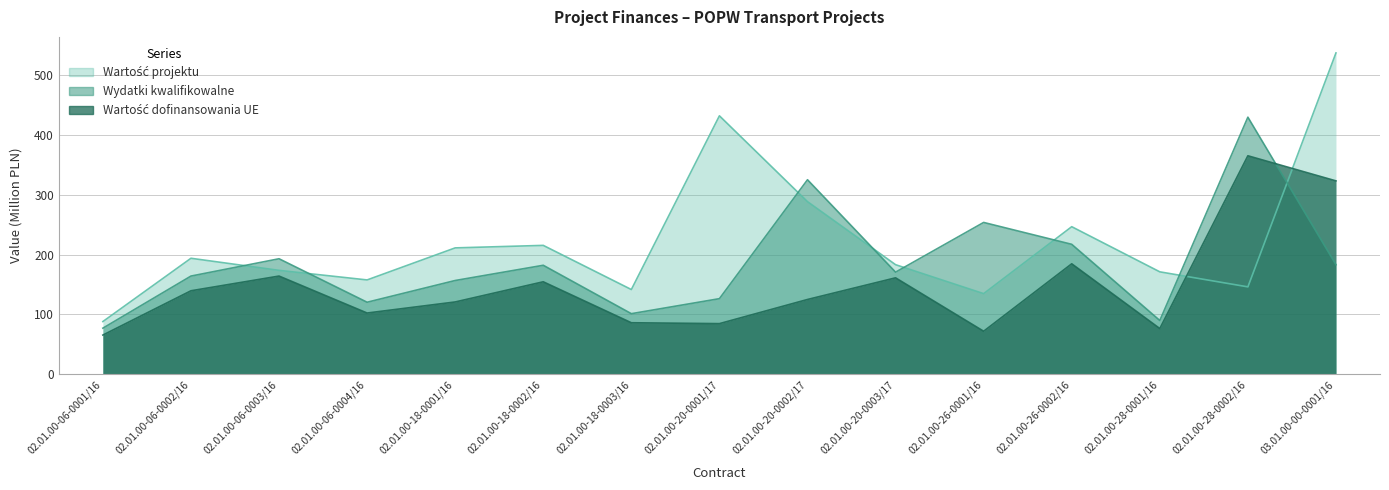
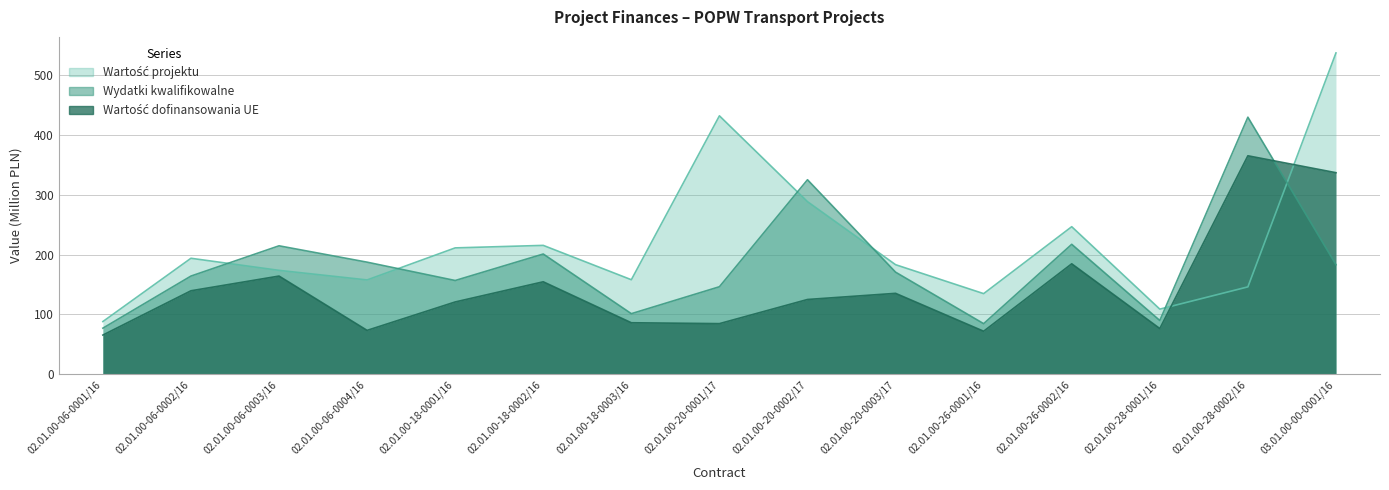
  {
    "Wartość projektu": {
      "02.01.00-06-0001/16": 90,
      "02.01.00-06-0002/16": 190,
      "02.01.00-06-0003/16": 170,
      "02.01.00-06-0004/16": 160,
      "02.01.00-18-0001/16": 210,
      "02.01.00-18-0002/16": 220,
-     "02.01.00-18-0003/16": 140,
+     "02.01.00-18-0003/16": 160,
      "02.01.00-20-0001/17": 430,
      "02.01.00-20-0002/17": 290,
      "02.01.00-20-0003/17": 180,
      "02.01.00-26-0001/16": 130,
      "02.01.00-26-0002/16": 250,
-     "02.01.00-28-0001/16": 170,
+     "02.01.00-28-0001/16": 110,
      "02.01.00-28-0002/16": 150,
      "03.01.00-00-0001/16": 540
    },
    "Wydatki kwalifikowalne": {
      "02.01.00-06-0001/16": 80,
      "02.01.00-06-0002/16": 160,
-     "02.01.00-06-0003/16": 190,
-     "02.01.00-06-0004/16": 120,
+     "02.01.00-06-0003/16": 210,
+     "02.01.00-06-0004/16": 190,
      "02.01.00-18-0001/16": 160,
-     "02.01.00-18-0002/16": 180,
+     "02.01.00-18-0002/16": 200,
      "02.01.00-18-0003/16": 100,
-     "02.01.00-20-0001/17": 130,
+     "02.01.00-20-0001/17": 150,
      "02.01.00-20-0002/17": 330,
      "02.01.00-20-0003/17": 170,
-     "02.01.00-26-0001/16": 250,
+     "02.01.00-26-0001/16": 80,
      "02.01.00-26-0002/16": 220,
      "02.01.00-28-0001/16": 90,
      "02.01.00-28-0002/16": 430,
      "03.01.00-00-0001/16": 180
    },
    "Wartość dofinansowania UE": {
      "02.01.00-06-0001/16": 70,
      "02.01.00-06-0002/16": 140,
      "02.01.00-06-0003/16": 160,
-     "02.01.00-06-0004/16": 100,
+     "02.01.00-06-0004/16": 70,
      "02.01.00-18-0001/16": 120,
      "02.01.00-18-0002/16": 150,
      "02.01.00-18-0003/16": 90,
      "02.01.00-20-0001/17": 80,
      "02.01.00-20-0002/17": 120,
-     "02.01.00-20-0003/17": 160,
+     "02.01.00-20-0003/17": 140,
      "02.01.00-26-0001/16": 70,
      "02.01.00-26-0002/16": 180,
      "02.01.00-28-0001/16": 80,
      "02.01.00-28-0002/16": 370,
-     "03.01.00-00-0001/16": 320
+     "03.01.00-00-0001/16": 340
    }
  }
